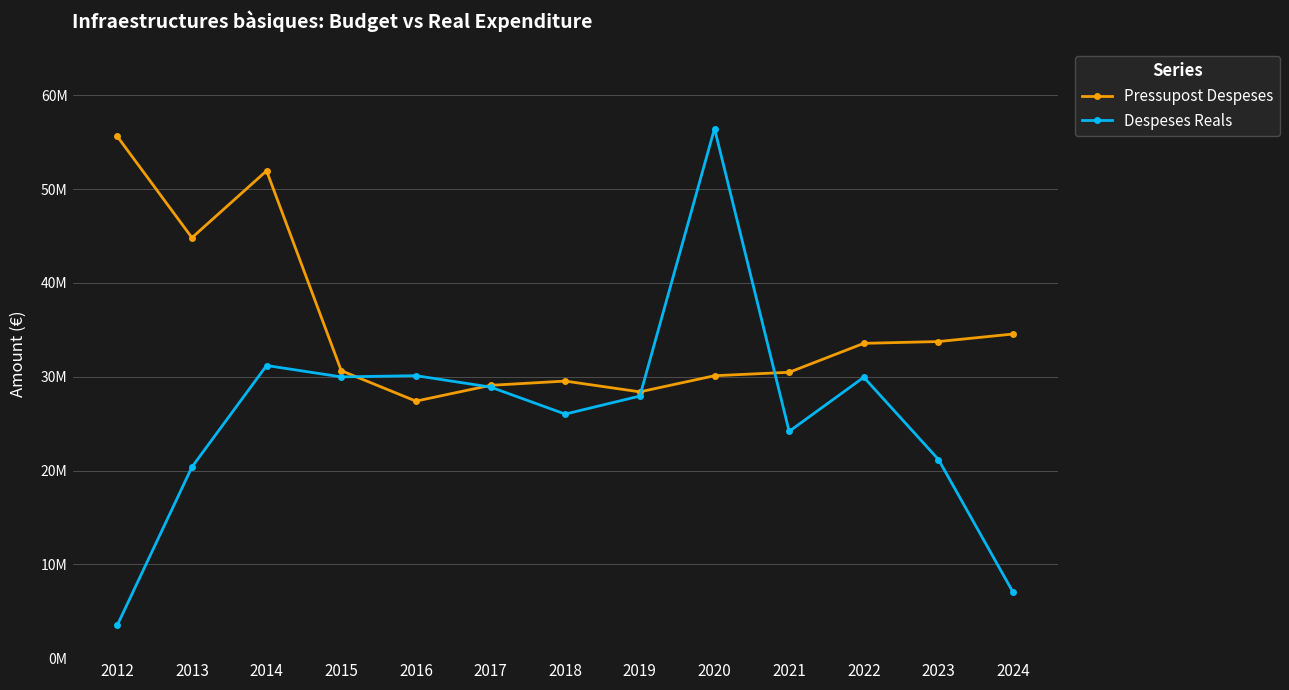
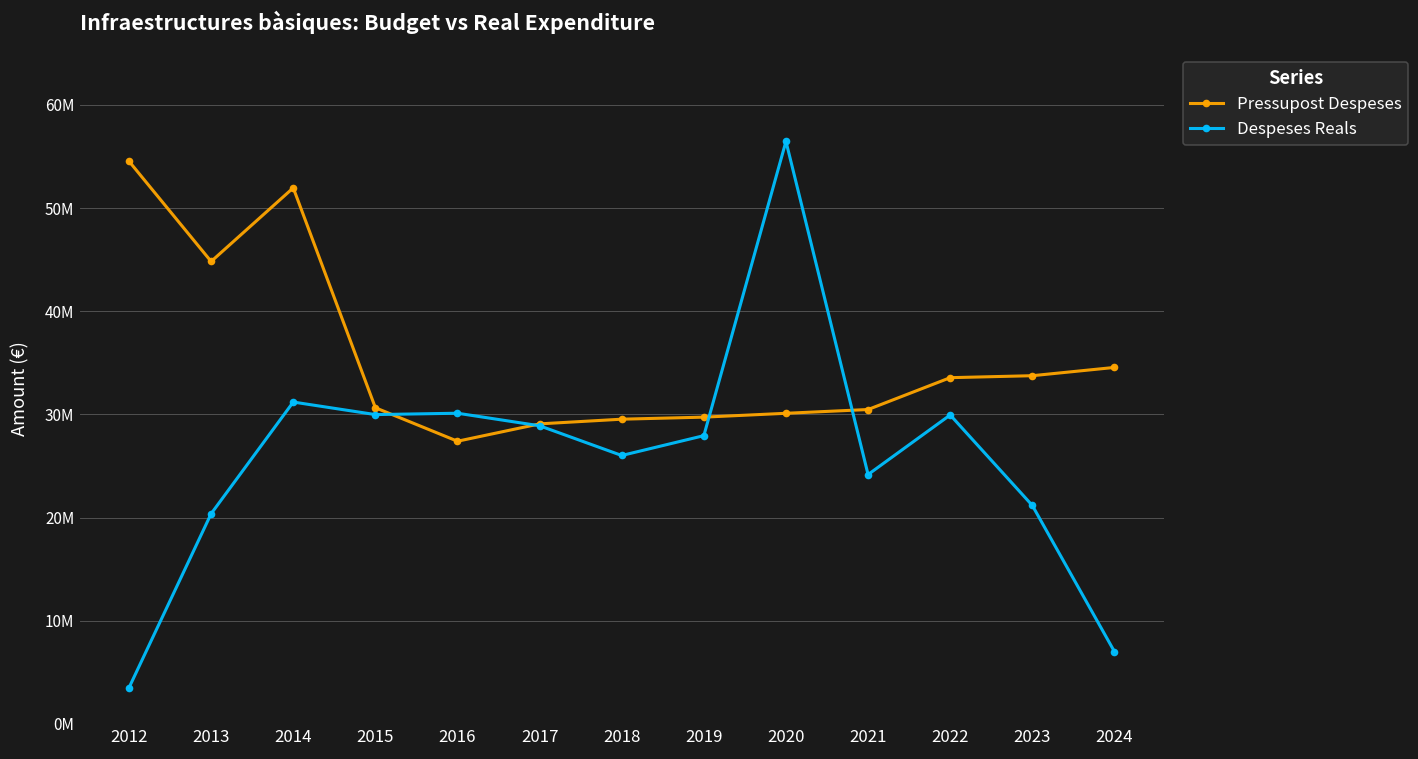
  {
    "Pressupost Despeses": {
-     "2012": 56000000,
+     "2012": 55000000,
      "2013": 45000000,
      "2014": 52000000,
      "2015": 31000000,
      "2016": 27000000,
      "2018": 30000000,
-     "2019": 28000000,
+     "2019": 30000000,
      "2020": 30000000,
      "2021": 30000000,
      "2022": 34000000,
      "2023": 34000000,
      "2024": 35000000
    },
    "Despeses Reals": {
      "2012": 4000000,
      "2013": 20000000,
      "2014": 31000000,
      "2015": 30000000,
      "2016": 30000000,
      "2018": 26000000,
      "2019": 28000000,
      "2020": 56000000,
      "2021": 24000000,
      "2022": 30000000,
      "2023": 21000000,
      "2024": 7000000
    }
  }
